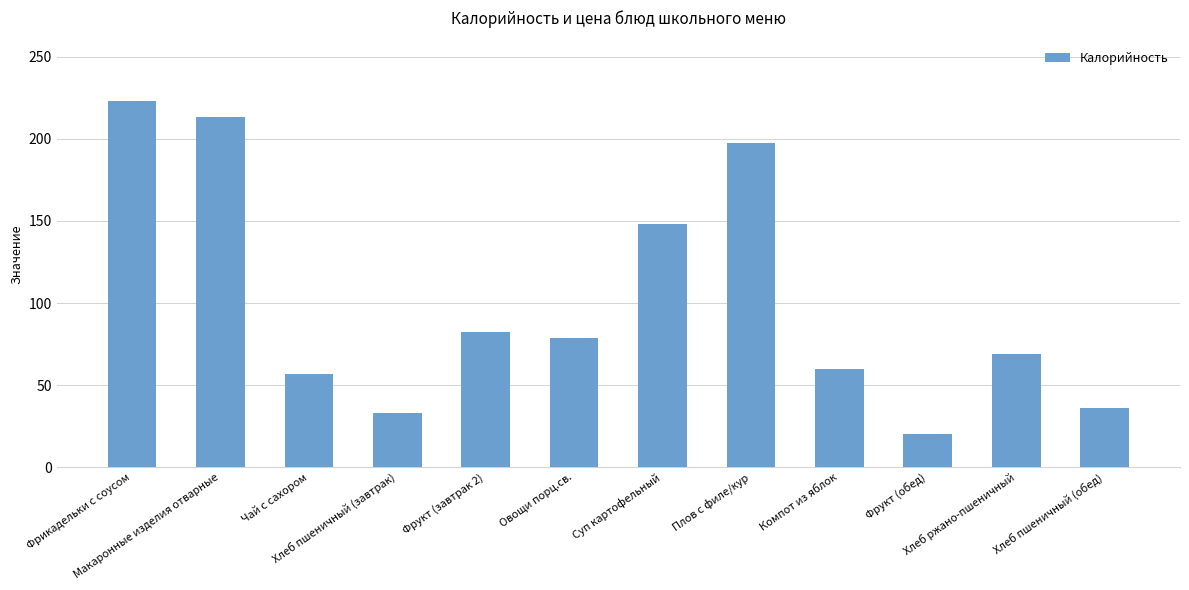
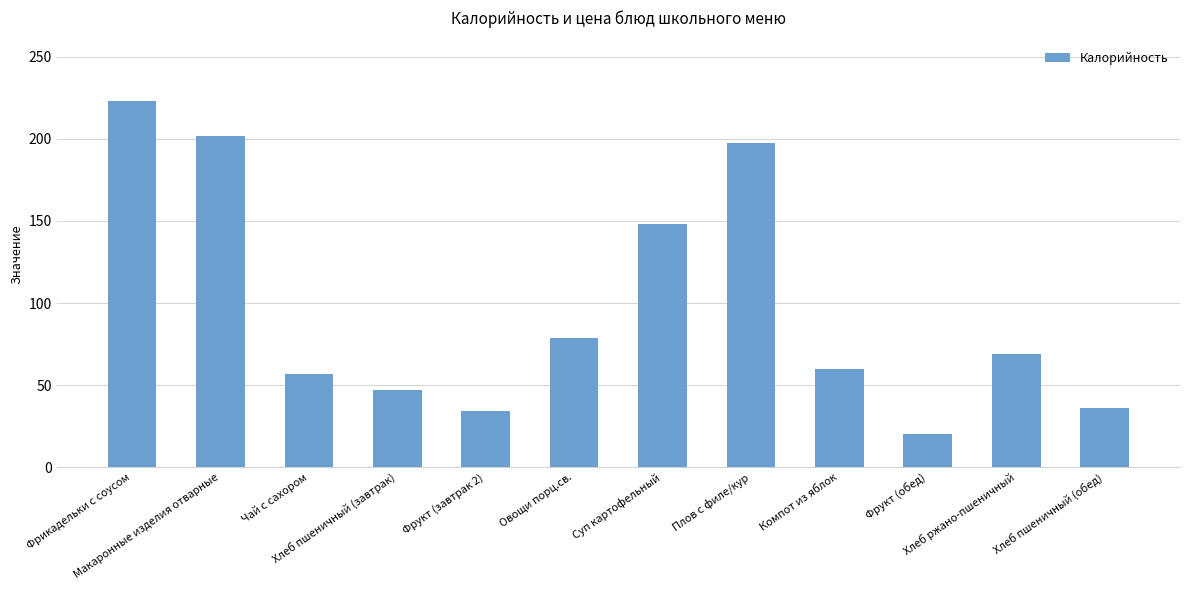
  {
    "Фрикадельки с соусом": 223,
-   "Макаронные изделия отварные": 214,
+   "Макаронные изделия отварные": 202,
    "Чай с сахором": 57,
-   "Хлеб пшеничный (завтрак)": 33,
-   "Фрукт (завтрак 2)": 82,
+   "Хлеб пшеничный (завтрак)": 47,
+   "Фрукт (завтрак 2)": 34,
    "Овощи порц.св.": 79,
    "Суп картофельный": 148,
    "Плов с филе/кур": 198,
    "Компот из яблок": 60,
    "Фрукт (обед)": 20,
    "Хлеб ржано-пшеничный": 69,
    "Хлеб пшеничный (обед)": 36
  }
